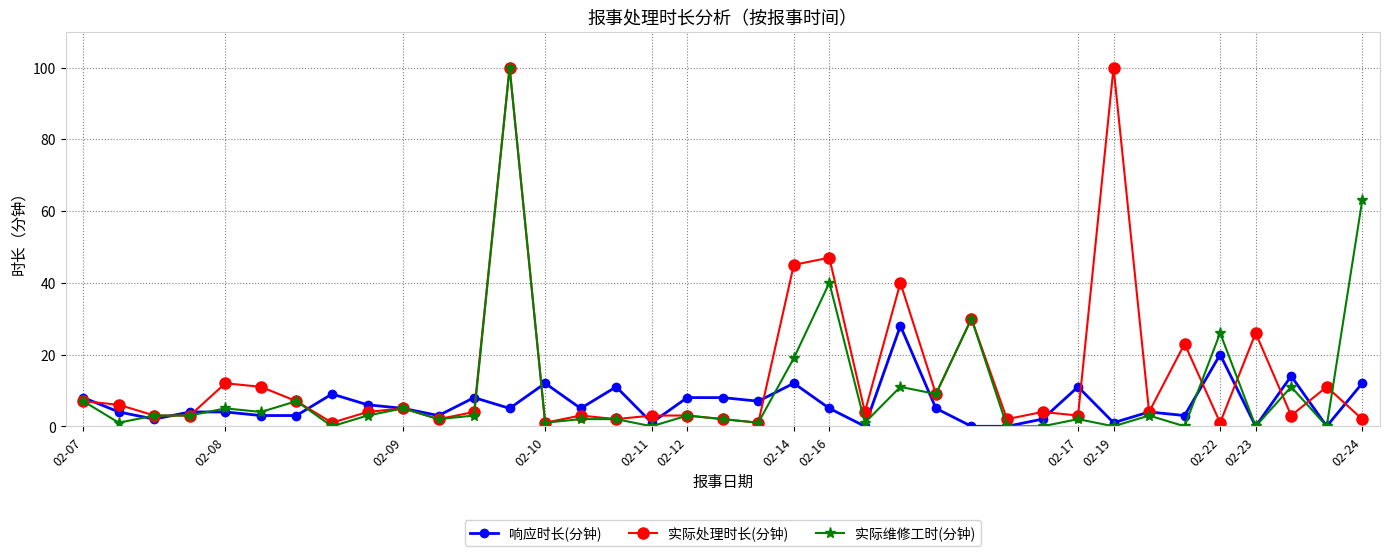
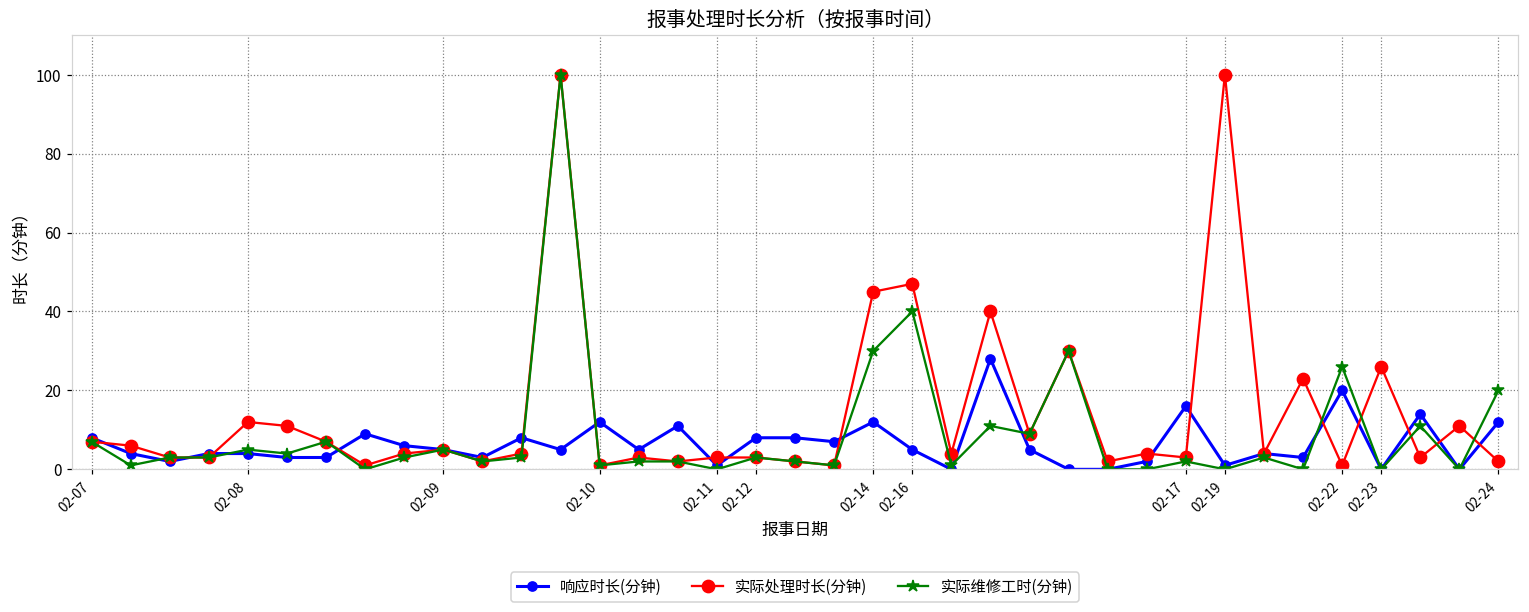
  {
    "响应时长(分钟)": {
      "02-11": 1,
      "02-14": 12,
-     "02-17": 11,
+     "02-17": 16,
      "02-22": 20,
      "02-24": 12
    },
    "实际处理时长(分钟)": {
      "02-11": 3,
      "02-14": 45,
      "02-17": 3,
      "02-22": 1,
      "02-24": 2
    },
    "实际维修工时(分钟)": {
      "02-11": 0,
-     "02-14": 19,
+     "02-14": 30,
      "02-17": 2,
      "02-22": 26,
-     "02-24": 63
+     "02-24": 20
    }
  }
